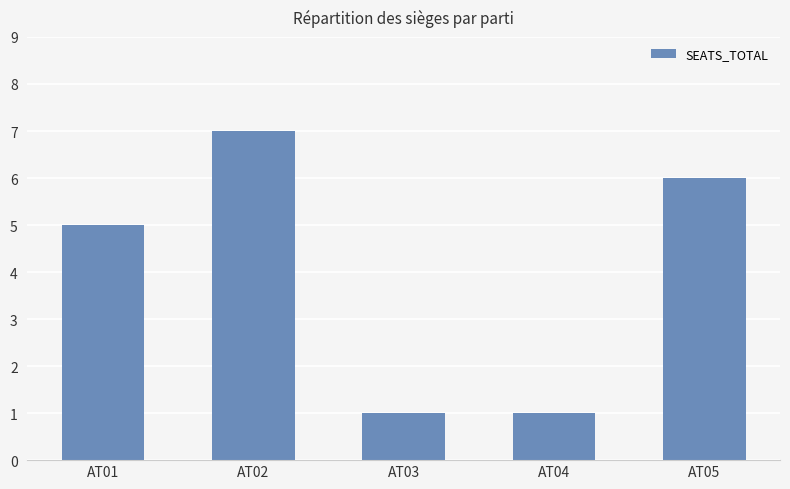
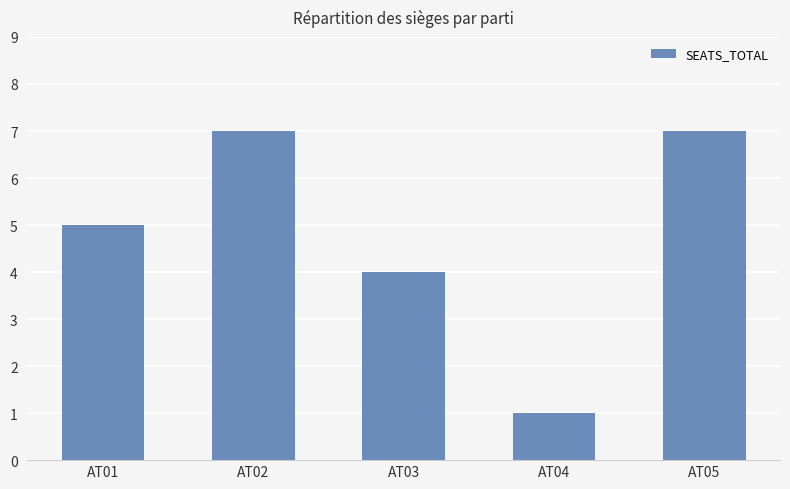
  {
    "AT01": 5,
    "AT02": 7,
-   "AT03": 1,
+   "AT03": 4,
    "AT04": 1,
-   "AT05": 6
+   "AT05": 7
  }
